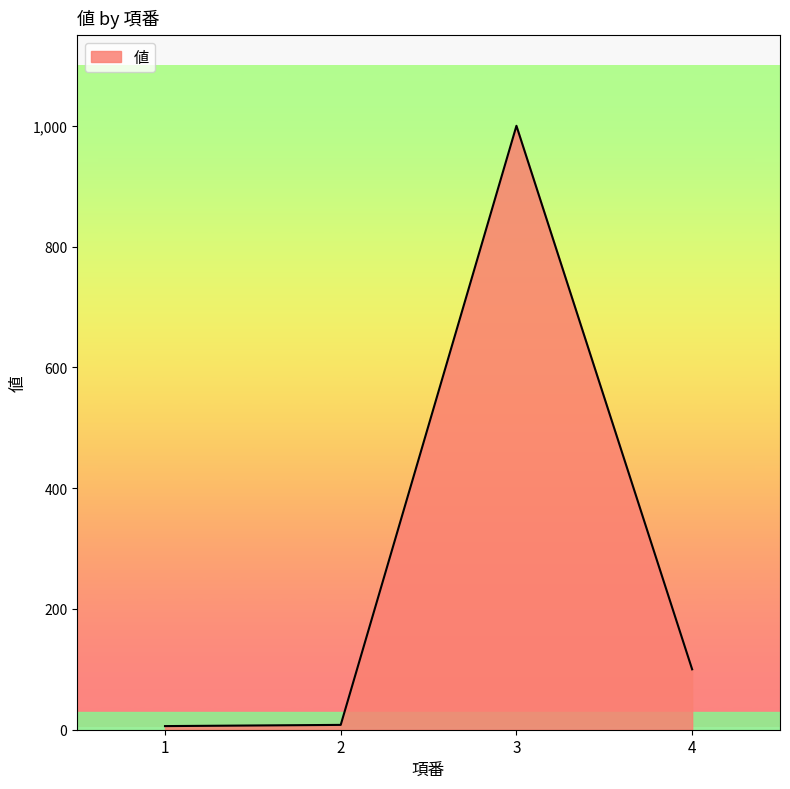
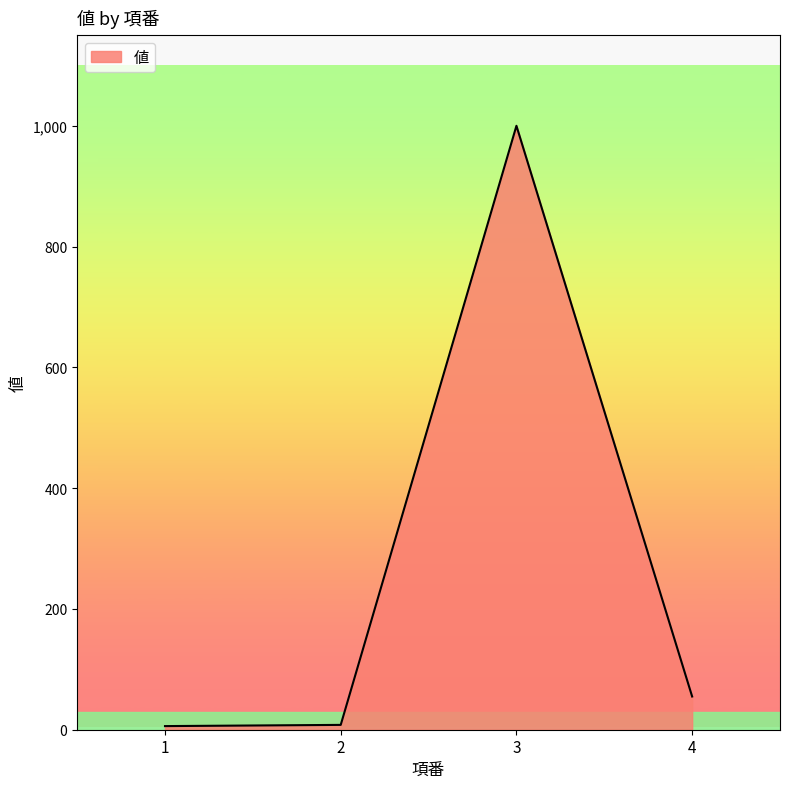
  {
    "3": "1,000",
-   "4": "100"
+   "4": "60"
  }
